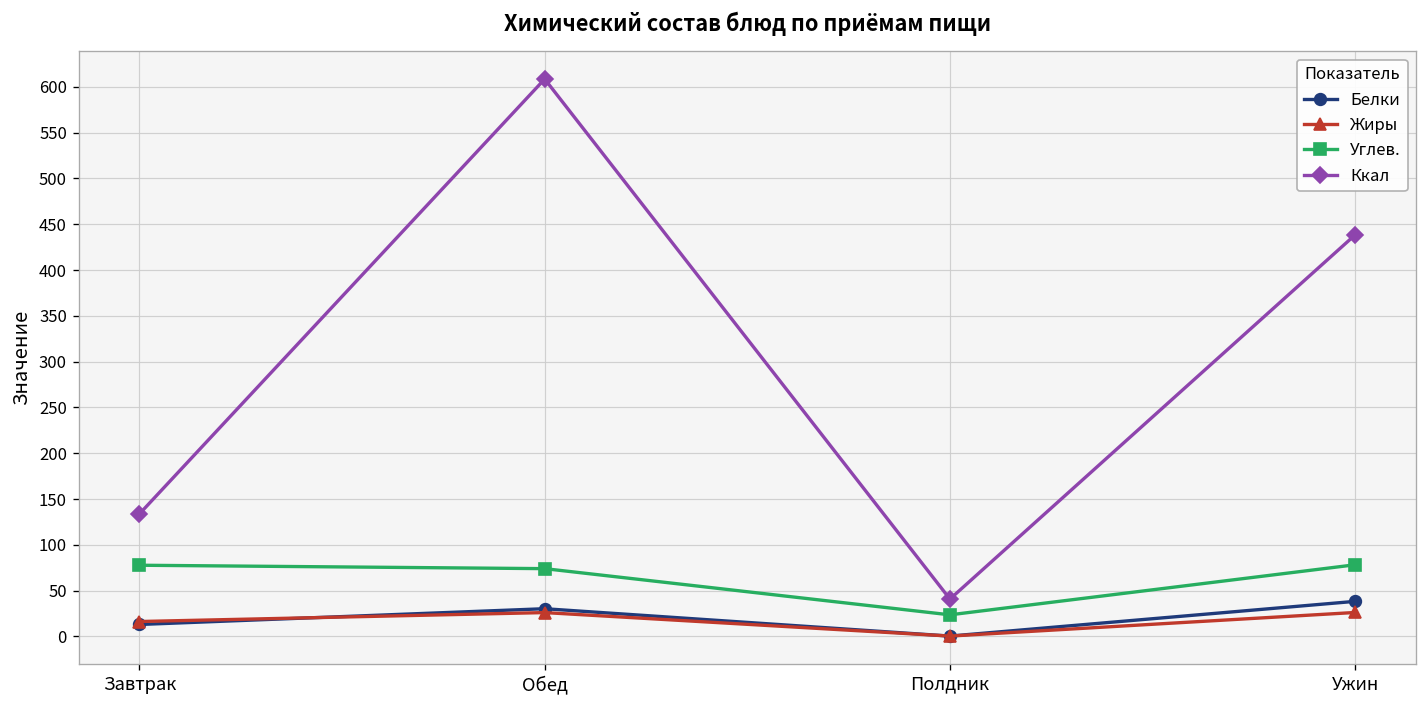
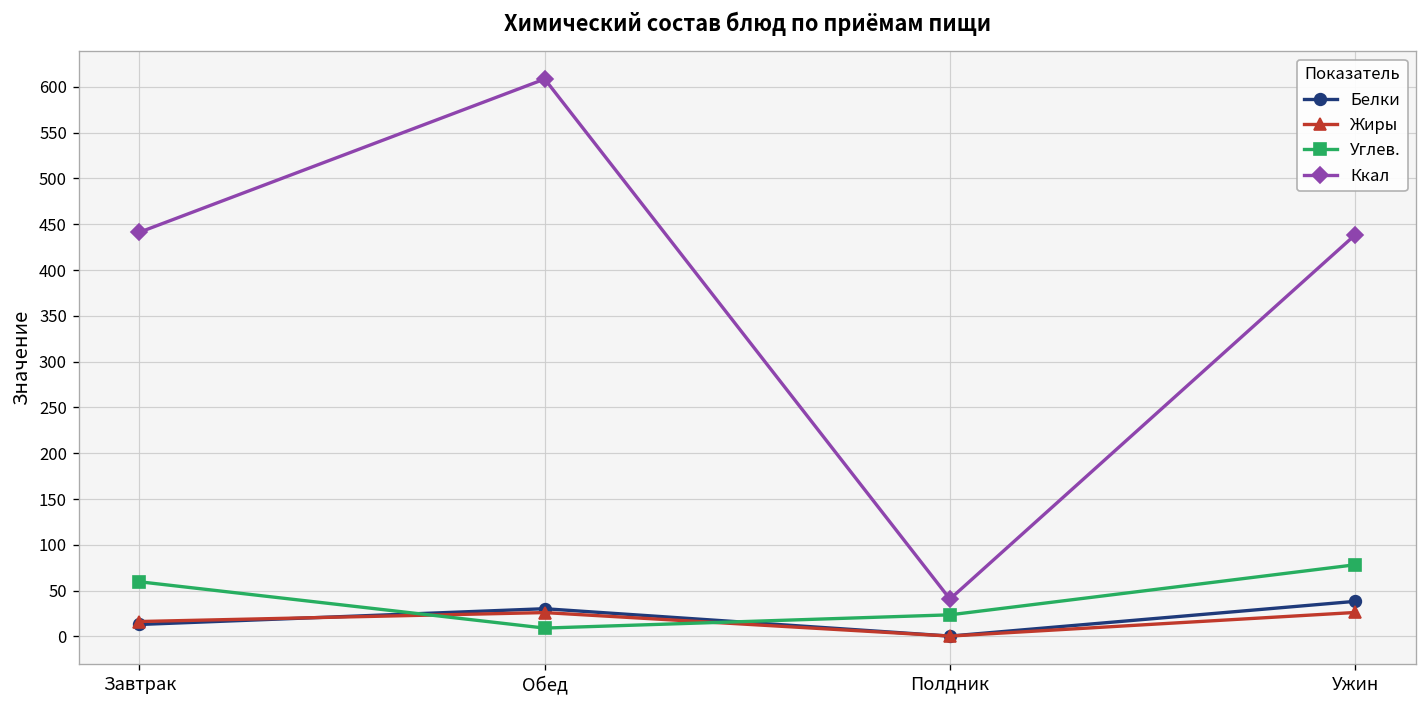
  {
    "Белки": {
      "Обед": 30,
      "Ужин": 40
    },
    "Жиры": {
      "Обед": 30,
      "Ужин": 30
    },
    "Углев.": {
-     "Завтрак": 80,
-     "Обед": 70,
+     "Завтрак": 60,
+     "Обед": 10,
      "Полдник": 20,
      "Ужин": 80
    },
    "Ккал": {
-     "Завтрак": 130,
+     "Завтрак": 440,
      "Обед": 610,
      "Полдник": 40,
      "Ужин": 440
    }
  }
